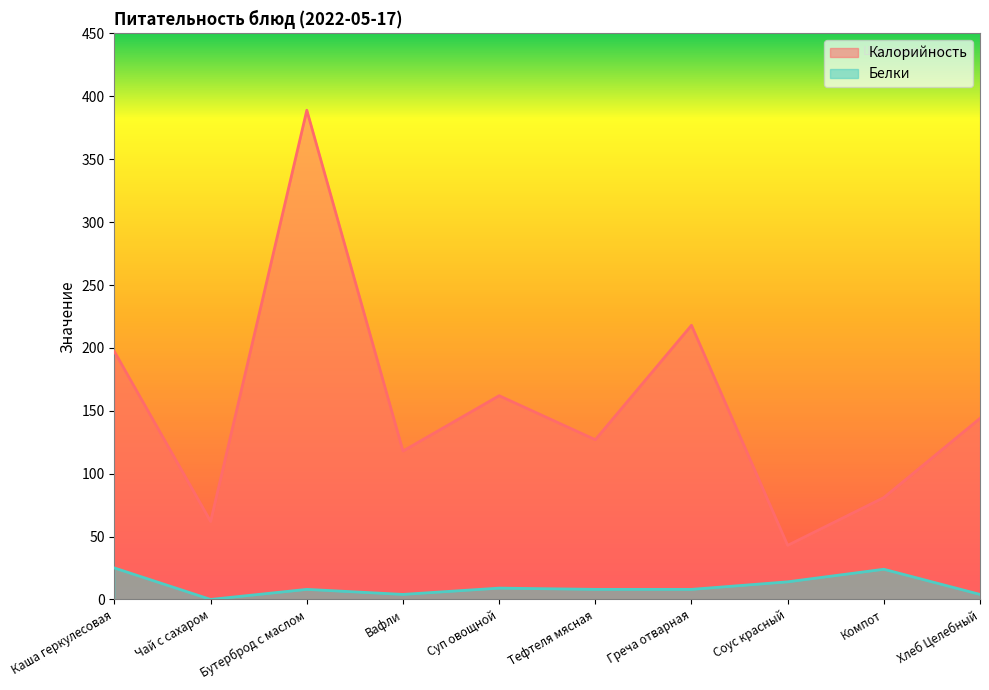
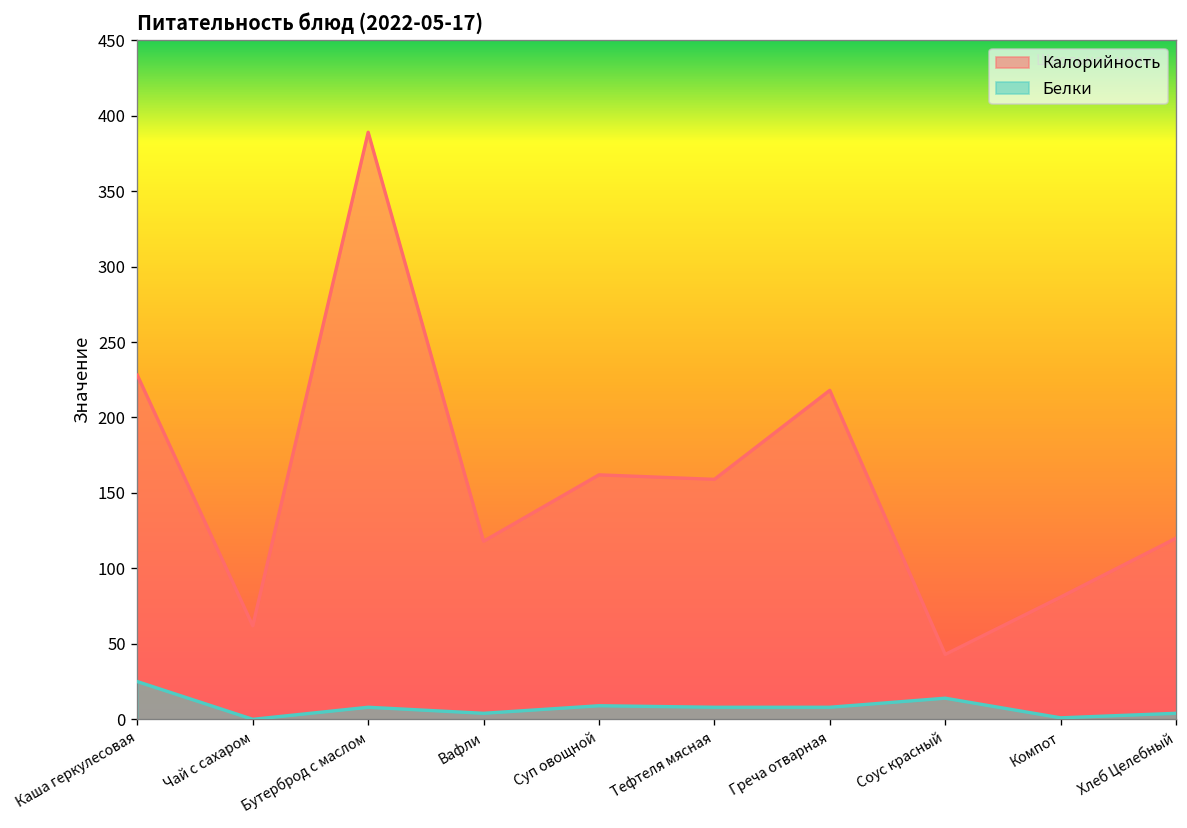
  {
    "Калорийность": {
-     "Каша геркулесовая": 197,
+     "Каша геркулесовая": 228,
      "Чай с сахаром": 62,
      "Бутерброд с маслом": 389,
      "Вафли": 118,
      "Суп овощной": 162,
-     "Тефтеля мясная": 127,
+     "Тефтеля мясная": 159,
      "Греча отварная": 218,
      "Соус красный": 43,
      "Компот": 81,
-     "Хлеб Целебный": 144
+     "Хлеб Целебный": 120
    },
    "Белки": {
      "Каша геркулесовая": 25,
      "Чай с сахаром": 0,
      "Бутерброд с маслом": 8,
      "Вафли": 4,
      "Суп овощной": 9,
      "Тефтеля мясная": 8,
      "Греча отварная": 8,
      "Соус красный": 14,
-     "Компот": 24,
+     "Компот": 1,
      "Хлеб Целебный": 4
    }
  }
